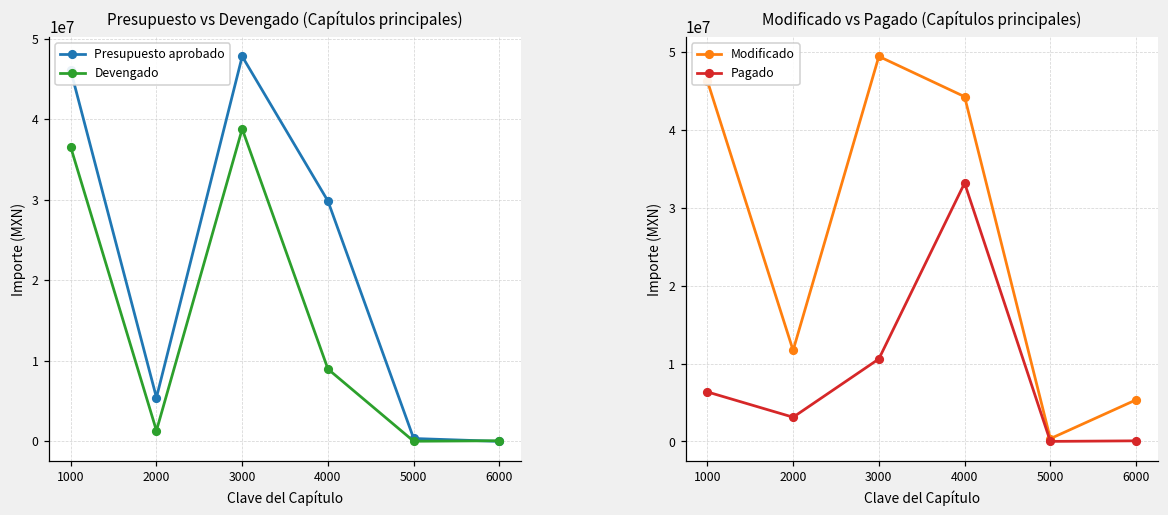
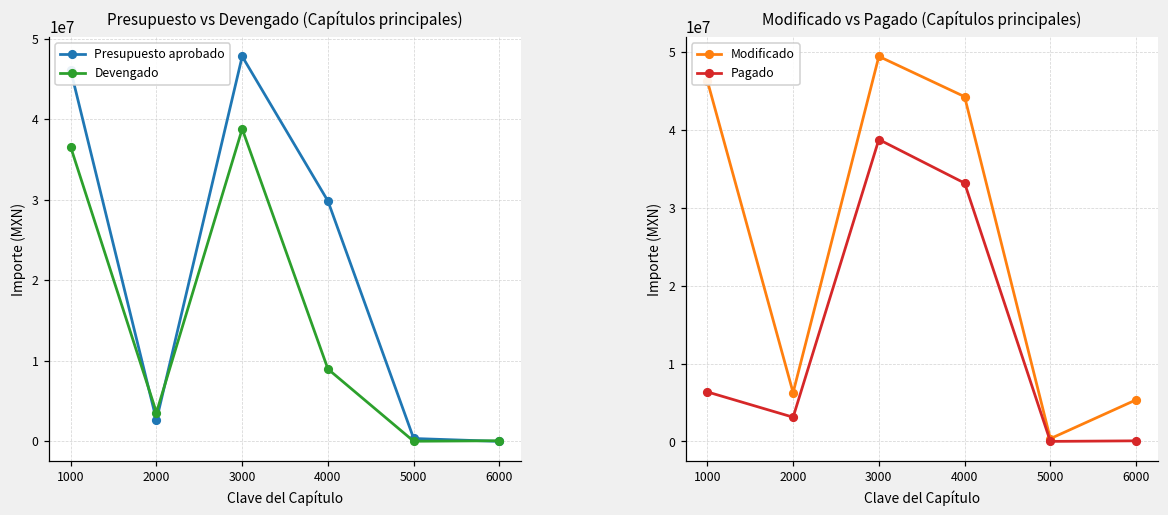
  {
    "Presupuesto vs Devengado (Capítulos principales)": {
      "Presupuesto aprobado": {
-       "2000": 5000000,
+       "2000": 3000000,
        "3000": 48000000,
        "4000": 30000000
      },
      "Devengado": {
        "1000": 37000000,
-       "2000": 1000000,
+       "2000": 4000000,
        "3000": 39000000,
        "4000": 9000000
      }
    },
    "Modificado vs Pagado (Capítulos principales)": {
      "Modificado": {
-       "2000": 12000000,
+       "2000": 6000000,
        "3000": 49000000,
        "4000": 44000000,
        "6000": 5000000
      },
      "Pagado": {
        "1000": 6000000,
        "2000": 3000000,
-       "3000": 11000000,
+       "3000": 39000000,
        "4000": 33000000,
        "6000": 0
      }
    }
  }
